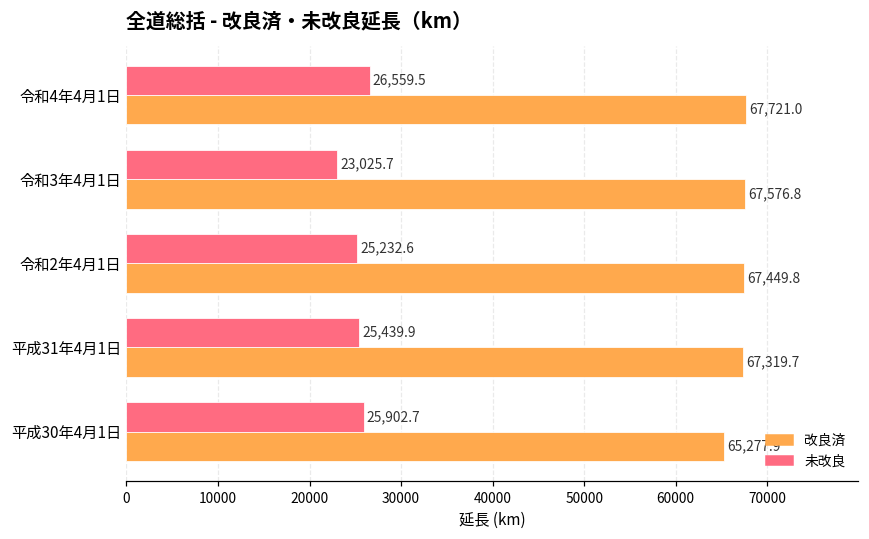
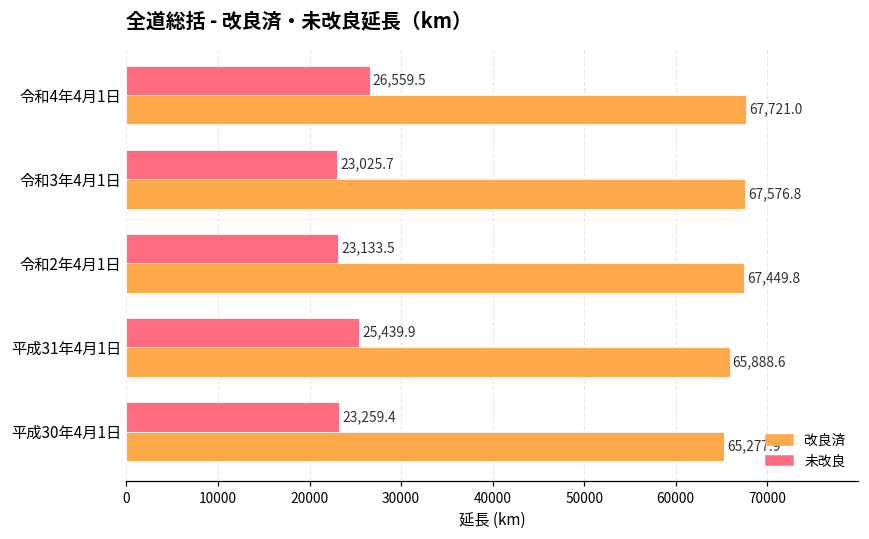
  {
    "改良済": {
      "令和4年4月1日": "67,721.0",
      "令和3年4月1日": "67,576.8",
      "令和2年4月1日": "67,449.8",
-     "平成31年4月1日": "67,319.7",
+     "平成31年4月1日": "65,888.6",
      "平成30年4月1日": "65,277.9"
    },
    "未改良": {
      "令和4年4月1日": "26,559.5",
      "令和3年4月1日": "23,025.7",
-     "令和2年4月1日": "25,232.6",
+     "令和2年4月1日": "23,133.5",
      "平成31年4月1日": "25,439.9",
-     "平成30年4月1日": "25,902.7"
+     "平成30年4月1日": "23,259.4"
    }
  }
